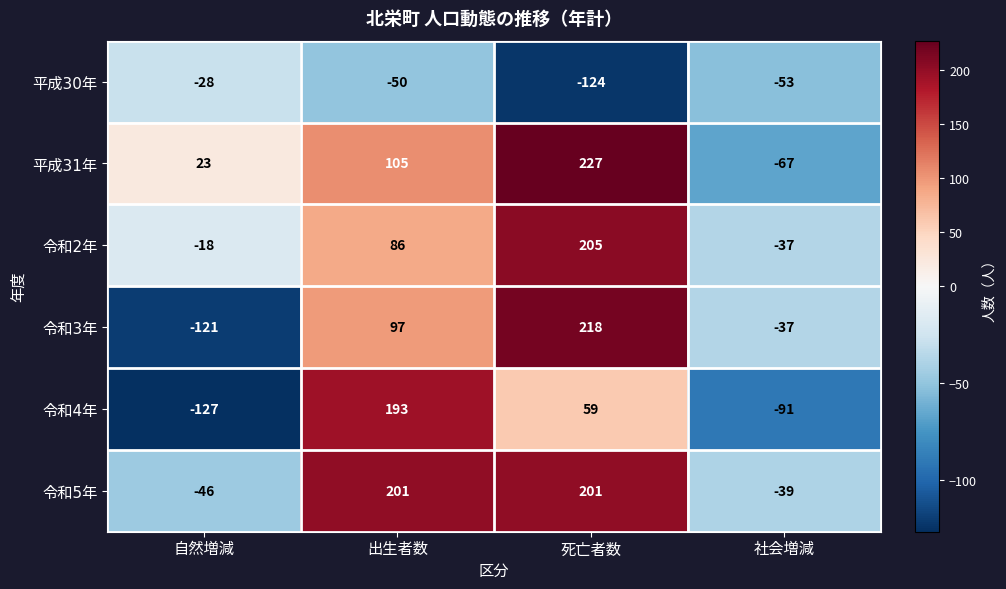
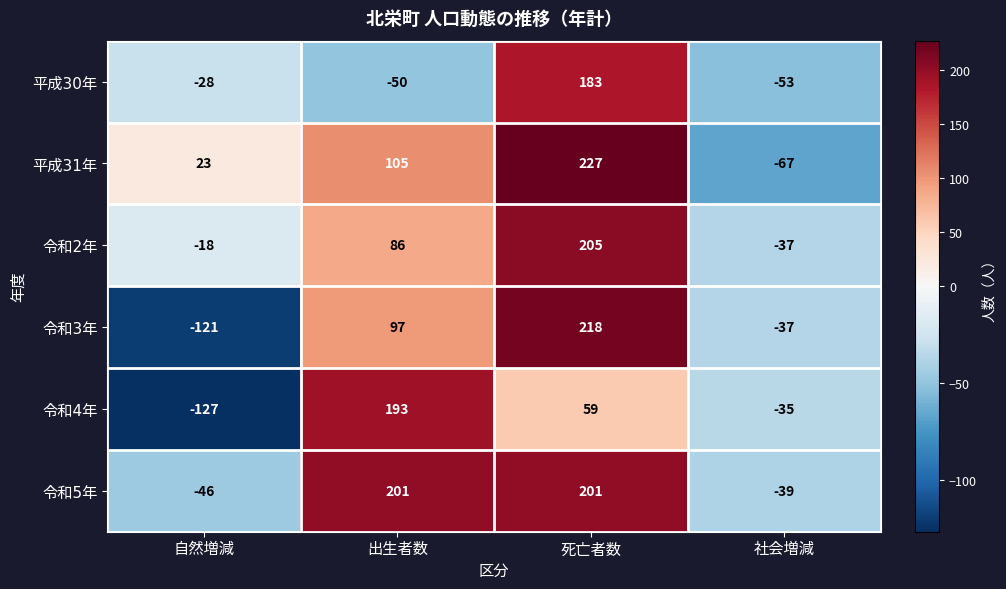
  {
    "平成30年": {
      "自然増減": -28,
      "出生者数": -50,
-     "死亡者数": -124,
+     "死亡者数": 183,
      "社会増減": -53
    },
    "平成31年": {
      "自然増減": 23,
      "出生者数": 105,
      "死亡者数": 227,
      "社会増減": -67
    },
    "令和2年": {
      "自然増減": -18,
      "出生者数": 86,
      "死亡者数": 205,
      "社会増減": -37
    },
    "令和3年": {
      "自然増減": -121,
      "出生者数": 97,
      "死亡者数": 218,
      "社会増減": -37
    },
    "令和4年": {
      "自然増減": -127,
      "出生者数": 193,
      "死亡者数": 59,
-     "社会増減": -91
+     "社会増減": -35
    },
    "令和5年": {
      "自然増減": -46,
      "出生者数": 201,
      "死亡者数": 201,
      "社会増減": -39
    }
  }
